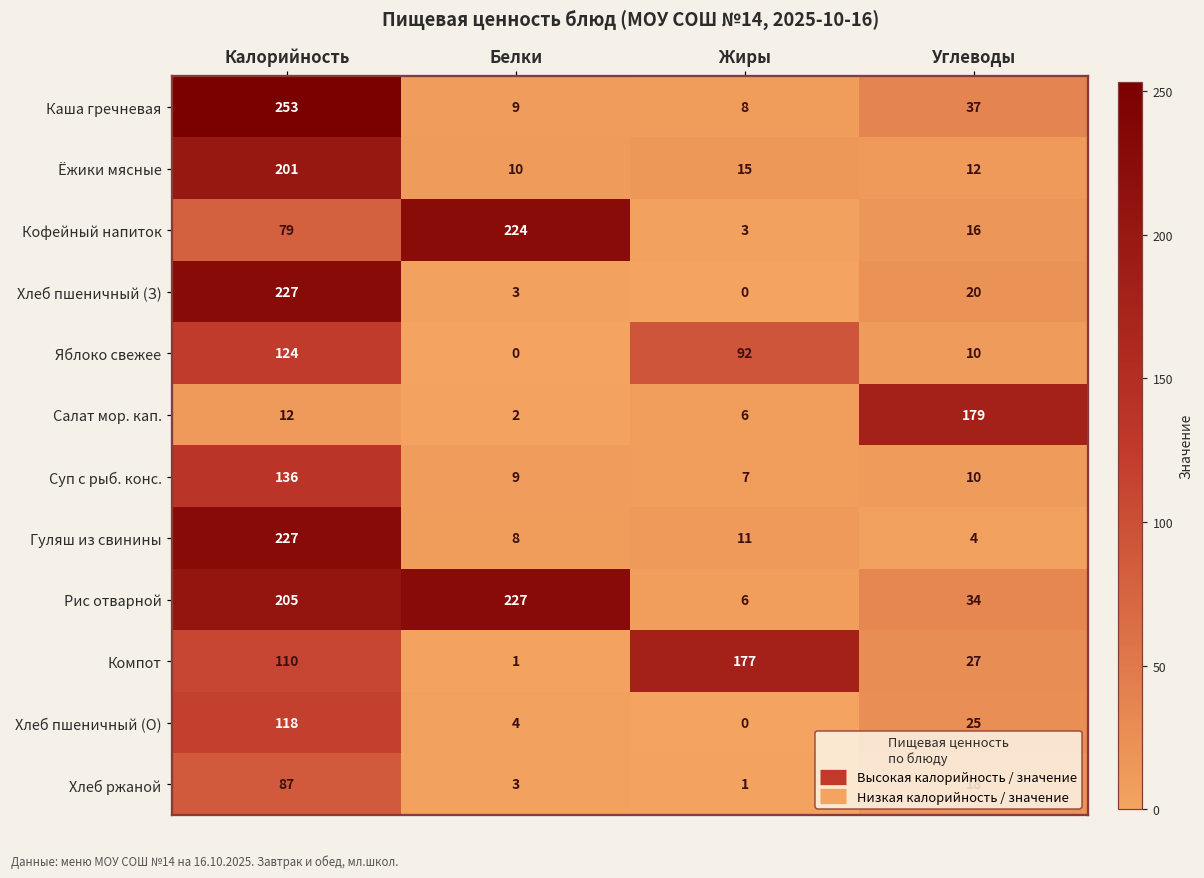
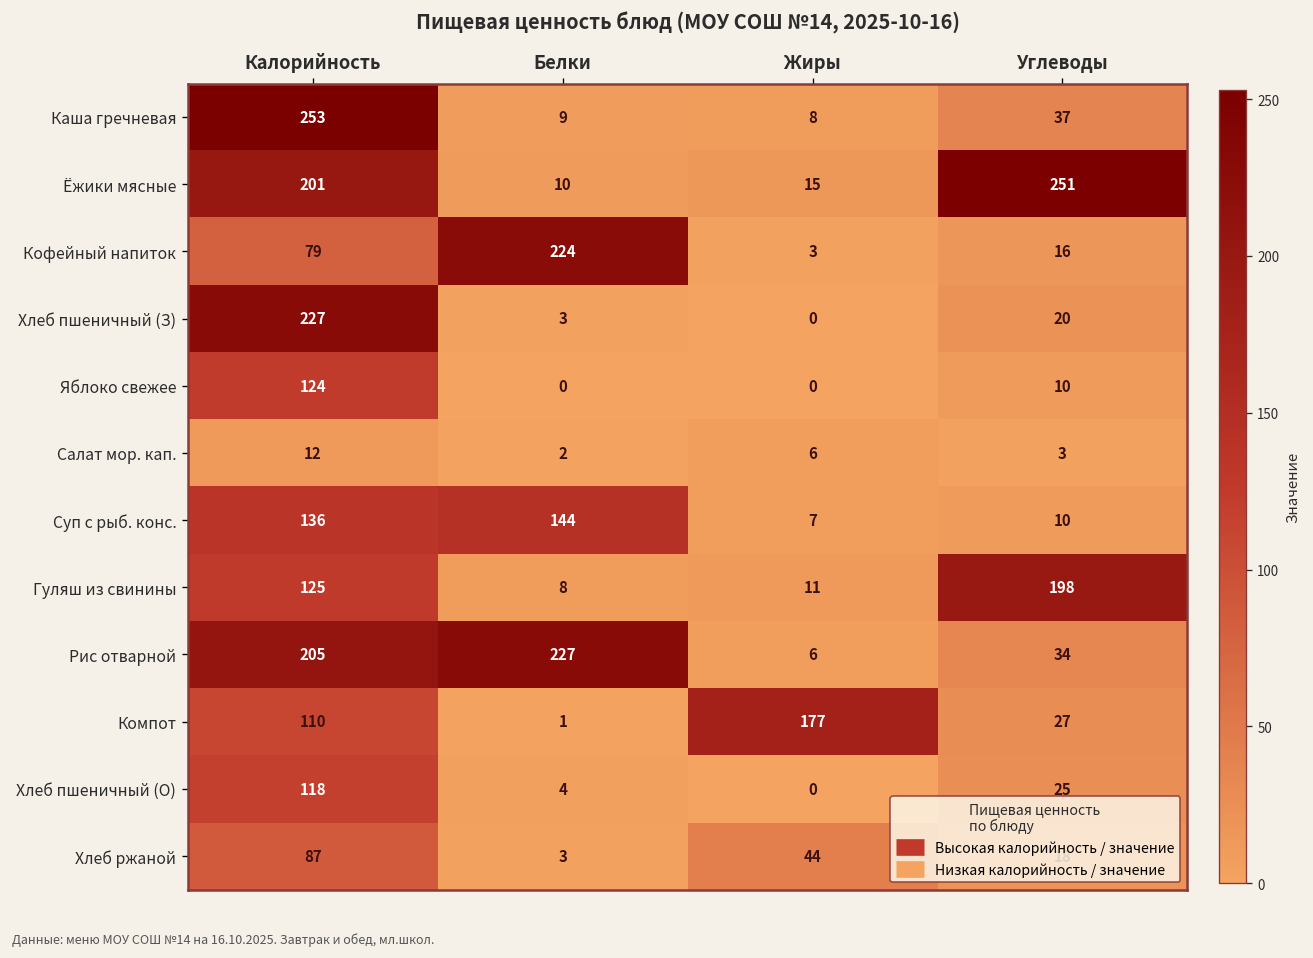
  {
    "Каша гречневая": {
      "Калорийность": 253,
      "Белки": 9,
      "Жиры": 8,
      "Углеводы": 37
    },
    "Ёжики мясные": {
      "Калорийность": 201,
      "Белки": 10,
      "Жиры": 15,
-     "Углеводы": 12
+     "Углеводы": 251
    },
    "Кофейный напиток": {
      "Калорийность": 79,
      "Белки": 224,
      "Жиры": 3,
      "Углеводы": 16
    },
    "Хлеб пшеничный (З)": {
      "Калорийность": 227,
      "Белки": 3,
      "Жиры": 0,
      "Углеводы": 20
    },
    "Яблоко свежее": {
      "Калорийность": 124,
      "Белки": 0,
-     "Жиры": 92,
+     "Жиры": 0,
      "Углеводы": 10
    },
    "Салат мор. кап.": {
      "Калорийность": 12,
      "Белки": 2,
      "Жиры": 6,
-     "Углеводы": 179
+     "Углеводы": 3
    },
    "Суп с рыб. конс.": {
      "Калорийность": 136,
-     "Белки": 9,
+     "Белки": 144,
      "Жиры": 7,
      "Углеводы": 10
    },
    "Гуляш из свинины": {
-     "Калорийность": 227,
+     "Калорийность": 125,
      "Белки": 8,
      "Жиры": 11,
-     "Углеводы": 4
+     "Углеводы": 198
    },
    "Рис отварной": {
      "Калорийность": 205,
      "Белки": 227,
      "Жиры": 6,
      "Углеводы": 34
    },
    "Компот": {
      "Калорийность": 110,
      "Белки": 1,
      "Жиры": 177,
      "Углеводы": 27
    },
    "Хлеб пшеничный (О)": {
      "Калорийность": 118,
      "Белки": 4,
      "Жиры": 0
    },
    "Хлеб ржаной": {
      "Калорийность": 87,
      "Белки": 3,
-     "Жиры": 1
+     "Жиры": 44
    }
  }
